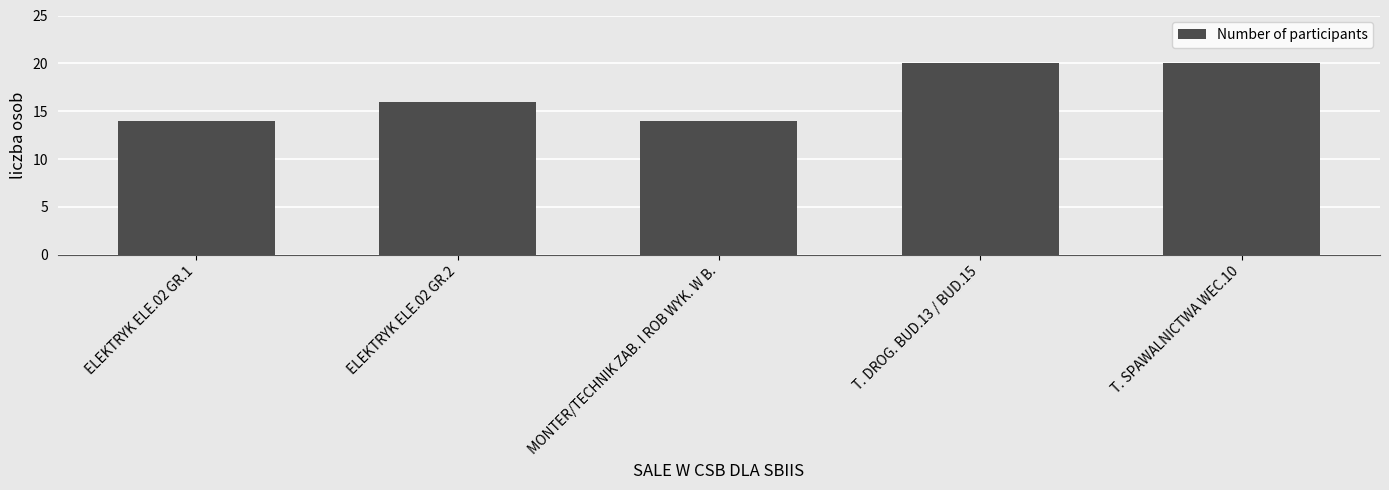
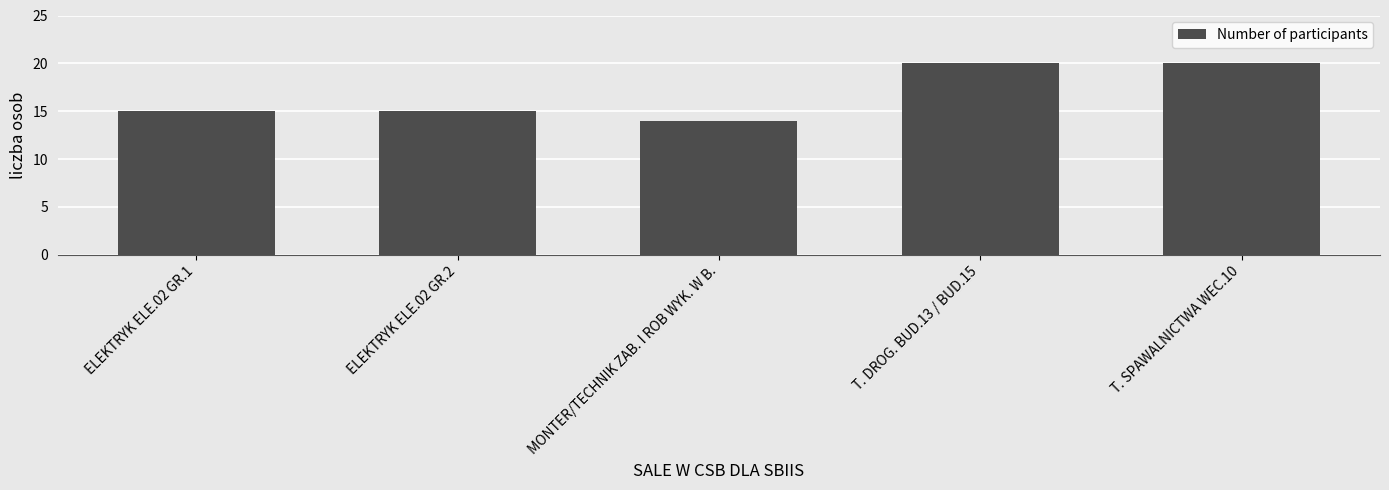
  {
-   "ELEKTRYK ELE.02 GR.1": 14,
-   "ELEKTRYK ELE.02 GR.2": 16,
+   "ELEKTRYK ELE.02 GR.1": 15,
+   "ELEKTRYK ELE.02 GR.2": 15,
    "MONTER/TECHNIK ZAB. I ROB WYK. W B.": 14,
    "T. DROG. BUD.13 / BUD.15": 20,
    "T. SPAWALNICTWA WEC.10": 20
  }
